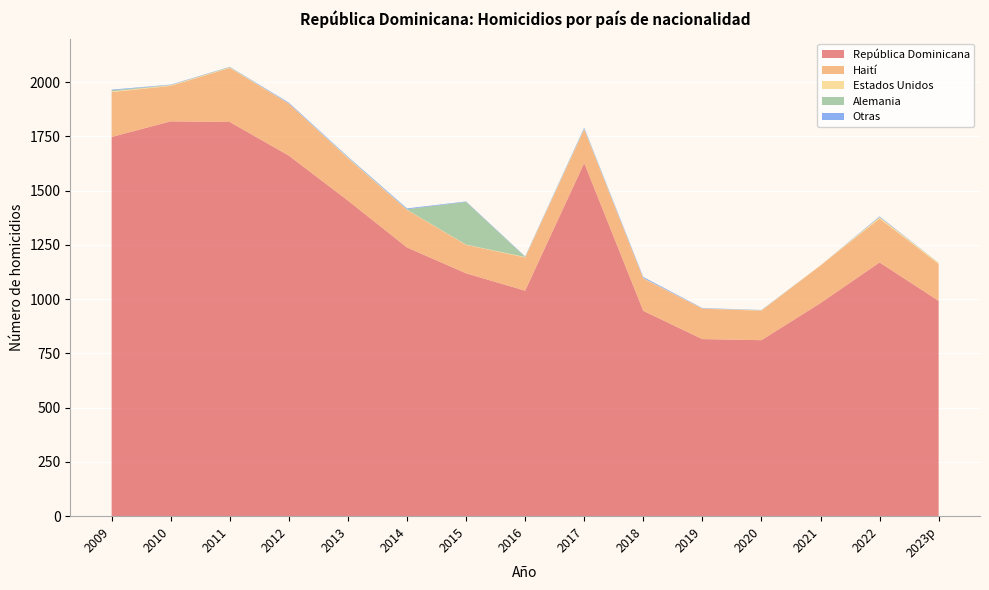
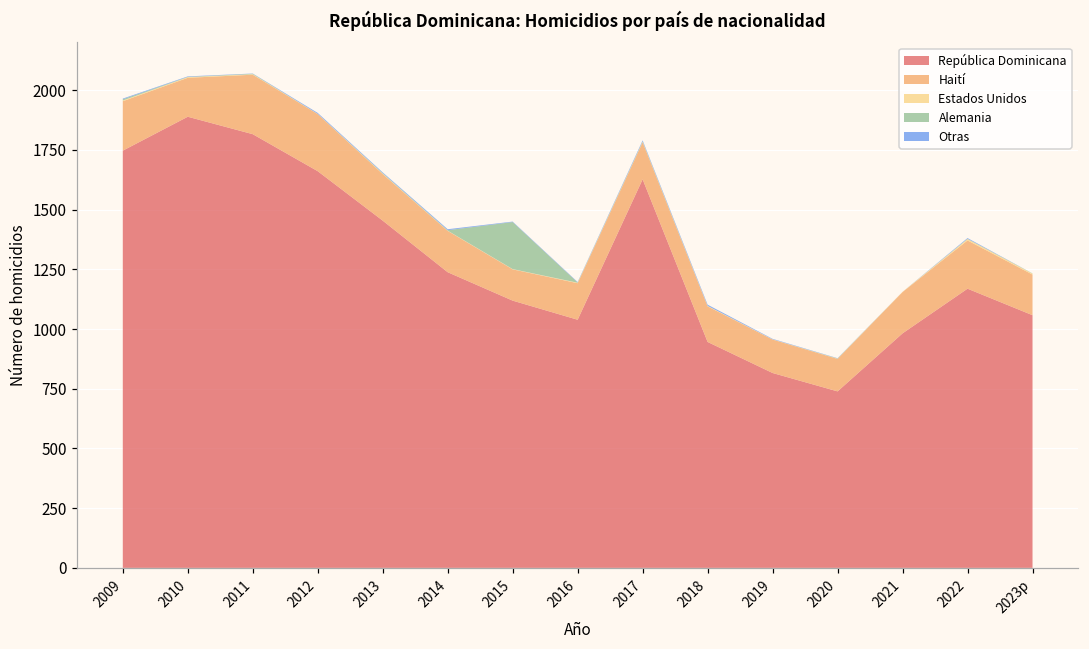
  {
    "República Dominicana": {
      "2009": 1750,
-     "2010": 1820,
+     "2010": 1890,
      "2011": 1820,
      "2012": 1660,
      "2013": 1450,
      "2014": 1240,
      "2015": 1120,
      "2016": 1040,
      "2017": 1630,
      "2018": 950,
      "2019": 820,
-     "2020": 810,
+     "2020": 740,
      "2021": 980,
      "2022": 1170,
-     "2023p": 990
+     "2023p": 1060
    }
  }
